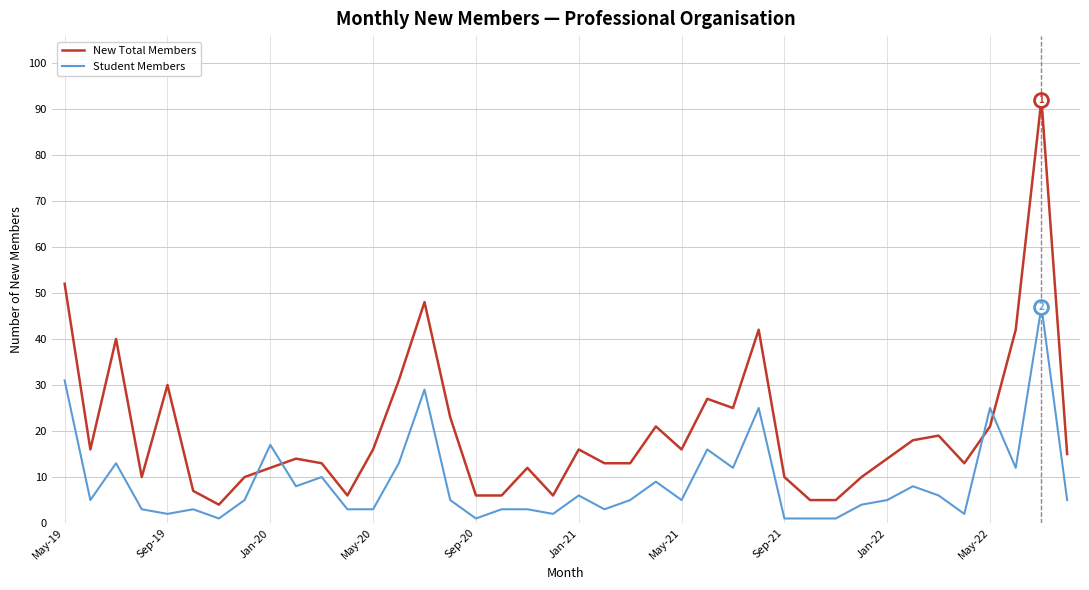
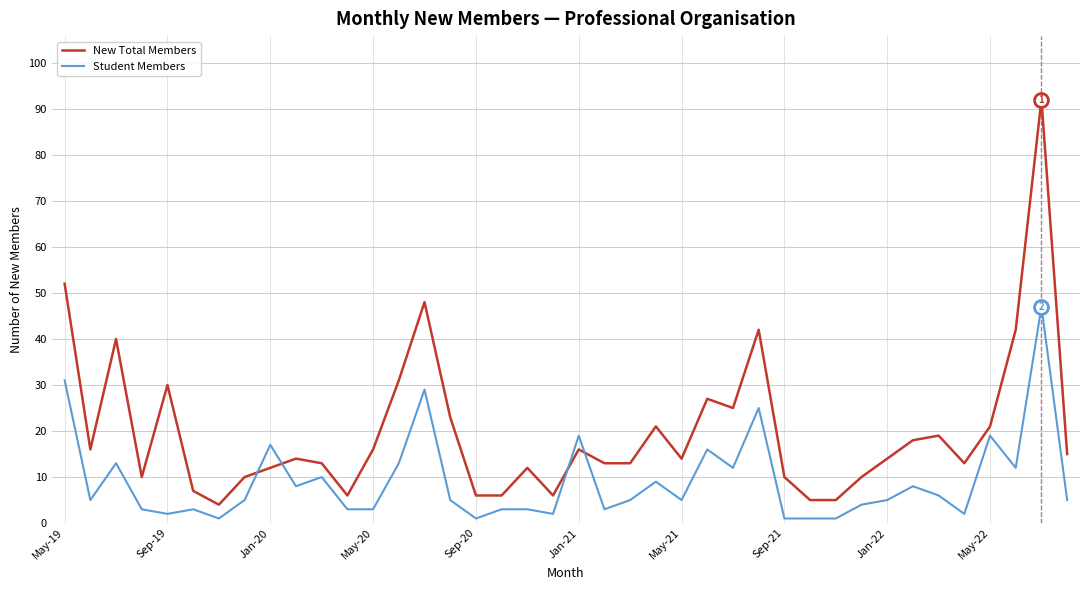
  {
    "New Total Members": {
      "May-19": 52,
      "Sep-19": 30,
      "Jan-20": 12,
      "May-20": 16,
      "Sep-20": 6,
      "Jan-21": 16,
-     "May-21": 16,
+     "May-21": 14,
      "Sep-21": 10,
      "Jan-22": 14,
      "May-22": 21
    },
    "Student Members": {
      "May-19": 31,
      "Sep-19": 2,
      "Jan-20": 17,
      "May-20": 3,
      "Sep-20": 1,
-     "Jan-21": 6,
+     "Jan-21": 19,
      "May-21": 5,
      "Sep-21": 1,
      "Jan-22": 5,
-     "May-22": 25
+     "May-22": 19
    }
  }
